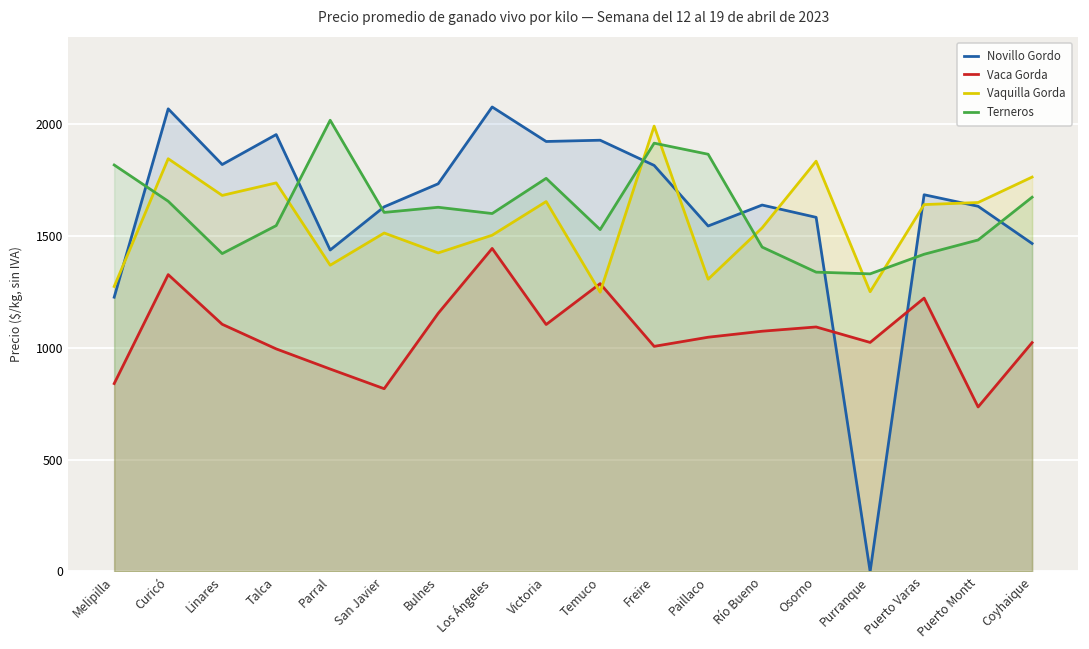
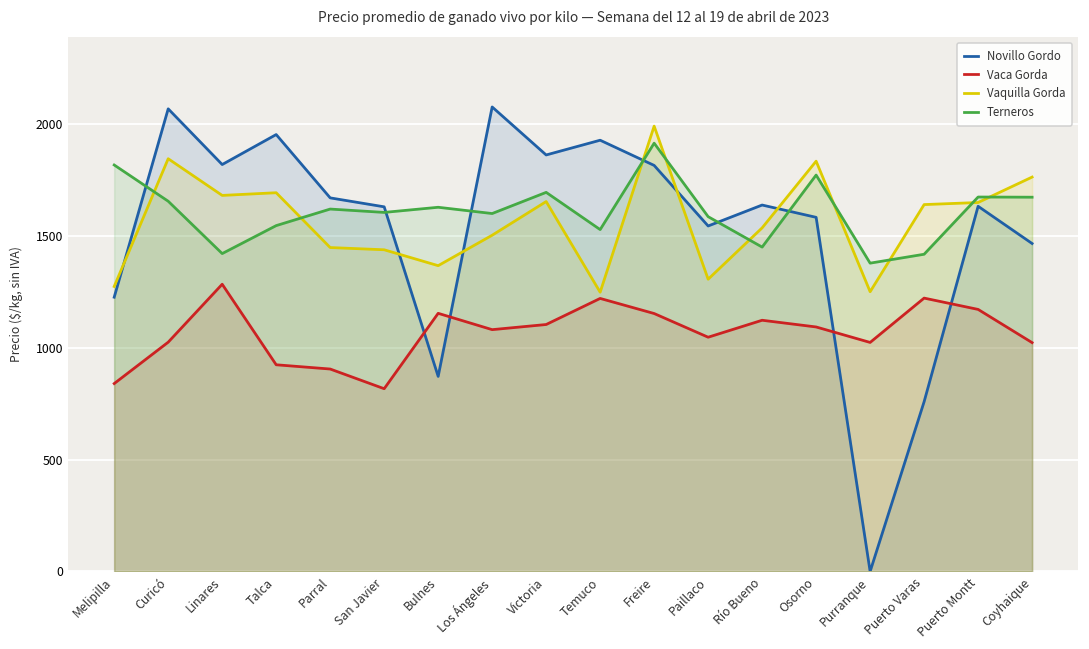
  {
    "Novillo Gordo": {
      "Melipilla": 1230,
      "Curicó": 2070,
      "Linares": 1820,
      "Talca": 1950,
-     "Parral": 1440,
+     "Parral": 1670,
      "San Javier": 1630,
-     "Bulnes": 1730,
+     "Bulnes": 870,
      "Los Ángeles": 2080,
-     "Victoria": 1920,
+     "Victoria": 1860,
      "Temuco": 1930,
      "Freire": 1820,
      "Paillaco": 1540,
      "Río Bueno": 1640,
      "Osorno": 1580,
      "Purranque": 0,
-     "Puerto Varas": 1680,
+     "Puerto Varas": 760,
      "Puerto Montt": 1630,
      "Coyhaique": 1470
    },
    "Vaca Gorda": {
      "Melipilla": 840,
-     "Curicó": 1330,
-     "Linares": 1110,
-     "Talca": 1000,
+     "Curicó": 1030,
+     "Linares": 1280,
+     "Talca": 920,
      "Parral": 910,
      "San Javier": 820,
      "Bulnes": 1150,
-     "Los Ángeles": 1440,
+     "Los Ángeles": 1080,
      "Victoria": 1100,
-     "Temuco": 1290,
-     "Freire": 1010,
+     "Temuco": 1220,
+     "Freire": 1150,
      "Paillaco": 1050,
-     "Río Bueno": 1070,
+     "Río Bueno": 1120,
      "Osorno": 1090,
      "Purranque": 1020,
      "Puerto Varas": 1220,
-     "Puerto Montt": 740,
+     "Puerto Montt": 1170,
      "Coyhaique": 1020
    },
    "Vaquilla Gorda": {
      "Melipilla": 1270,
      "Curicó": 1850,
      "Linares": 1680,
-     "Talca": 1740,
-     "Parral": 1370,
-     "San Javier": 1510,
-     "Bulnes": 1420,
+     "Talca": 1690,
+     "Parral": 1450,
+     "San Javier": 1440,
+     "Bulnes": 1370,
      "Los Ángeles": 1500,
      "Victoria": 1650,
      "Temuco": 1250,
      "Freire": 1990,
      "Paillaco": 1310,
      "Río Bueno": 1540,
      "Osorno": 1830,
      "Purranque": 1250,
      "Puerto Varas": 1640,
      "Puerto Montt": 1650,
      "Coyhaique": 1760
    },
    "Terneros": {
      "Melipilla": 1820,
      "Curicó": 1660,
      "Linares": 1420,
      "Talca": 1550,
-     "Parral": 2020,
+     "Parral": 1620,
      "San Javier": 1610,
      "Bulnes": 1630,
      "Los Ángeles": 1600,
-     "Victoria": 1760,
+     "Victoria": 1690,
      "Temuco": 1530,
      "Freire": 1910,
-     "Paillaco": 1870,
+     "Paillaco": 1590,
      "Río Bueno": 1450,
-     "Osorno": 1340,
-     "Purranque": 1330,
+     "Osorno": 1770,
+     "Purranque": 1380,
      "Puerto Varas": 1420,
-     "Puerto Montt": 1480,
+     "Puerto Montt": 1670,
      "Coyhaique": 1670
    }
  }
